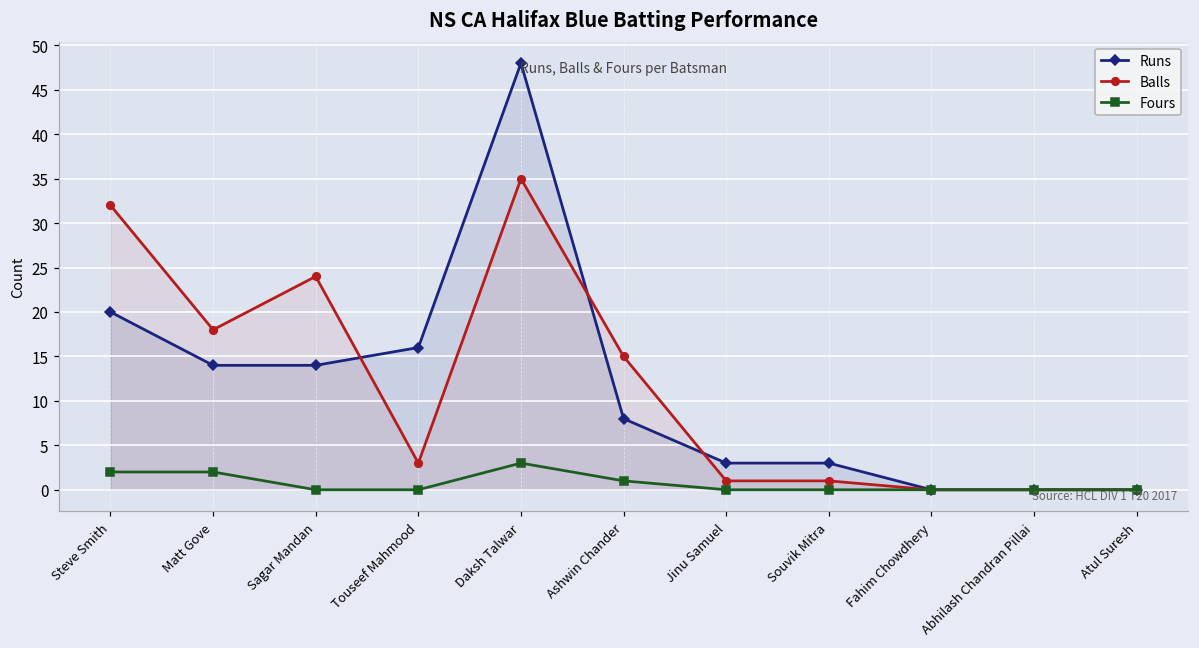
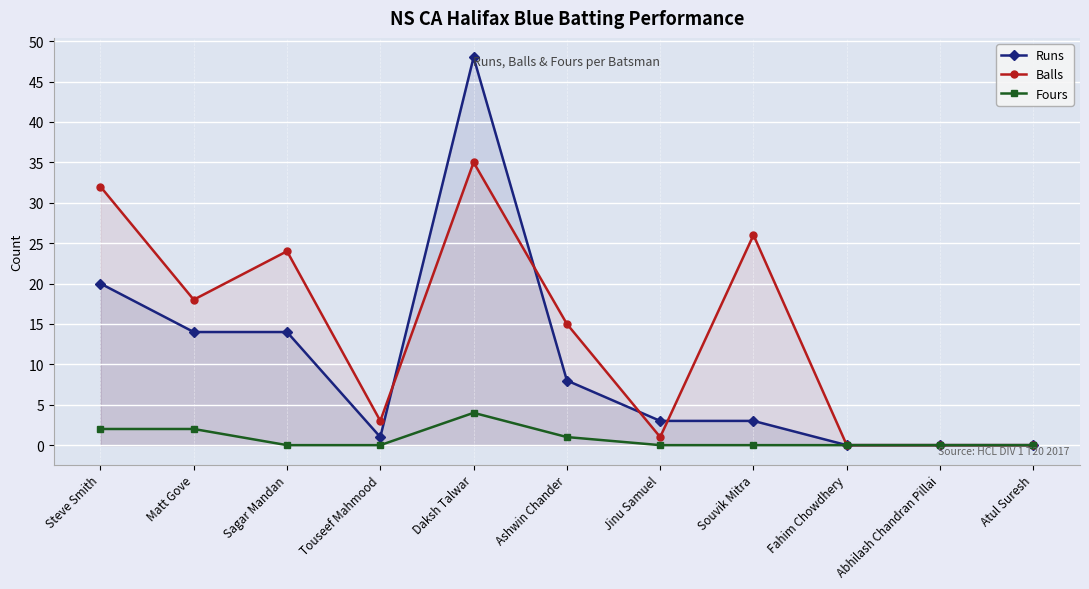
  {
    "Runs": {
      "Steve Smith": 20,
      "Matt Gove": 14,
      "Sagar Mandan": 14,
-     "Touseef Mahmood": 16,
+     "Touseef Mahmood": 1,
      "Daksh Talwar": 48,
      "Ashwin Chander": 8,
      "Jinu Samuel": 3,
      "Souvik Mitra": 3
    },
    "Balls": {
      "Steve Smith": 32,
      "Matt Gove": 18,
      "Sagar Mandan": 24,
      "Touseef Mahmood": 3,
      "Daksh Talwar": 35,
      "Ashwin Chander": 15,
      "Jinu Samuel": 1,
-     "Souvik Mitra": 1
+     "Souvik Mitra": 26
    },
    "Fours": {
      "Steve Smith": 2,
      "Matt Gove": 2,
      "Sagar Mandan": 0,
      "Touseef Mahmood": 0,
-     "Daksh Talwar": 3,
+     "Daksh Talwar": 4,
      "Ashwin Chander": 1,
      "Jinu Samuel": 0,
      "Souvik Mitra": 0
    }
  }
